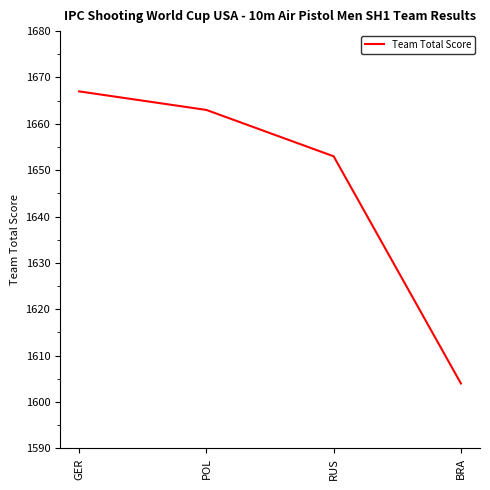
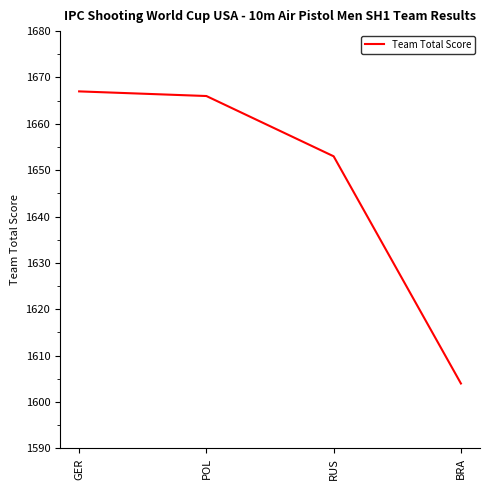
  {
    "GER": 1667,
-   "POL": 1663,
+   "POL": 1666,
    "RUS": 1653,
    "BRA": 1604
  }
